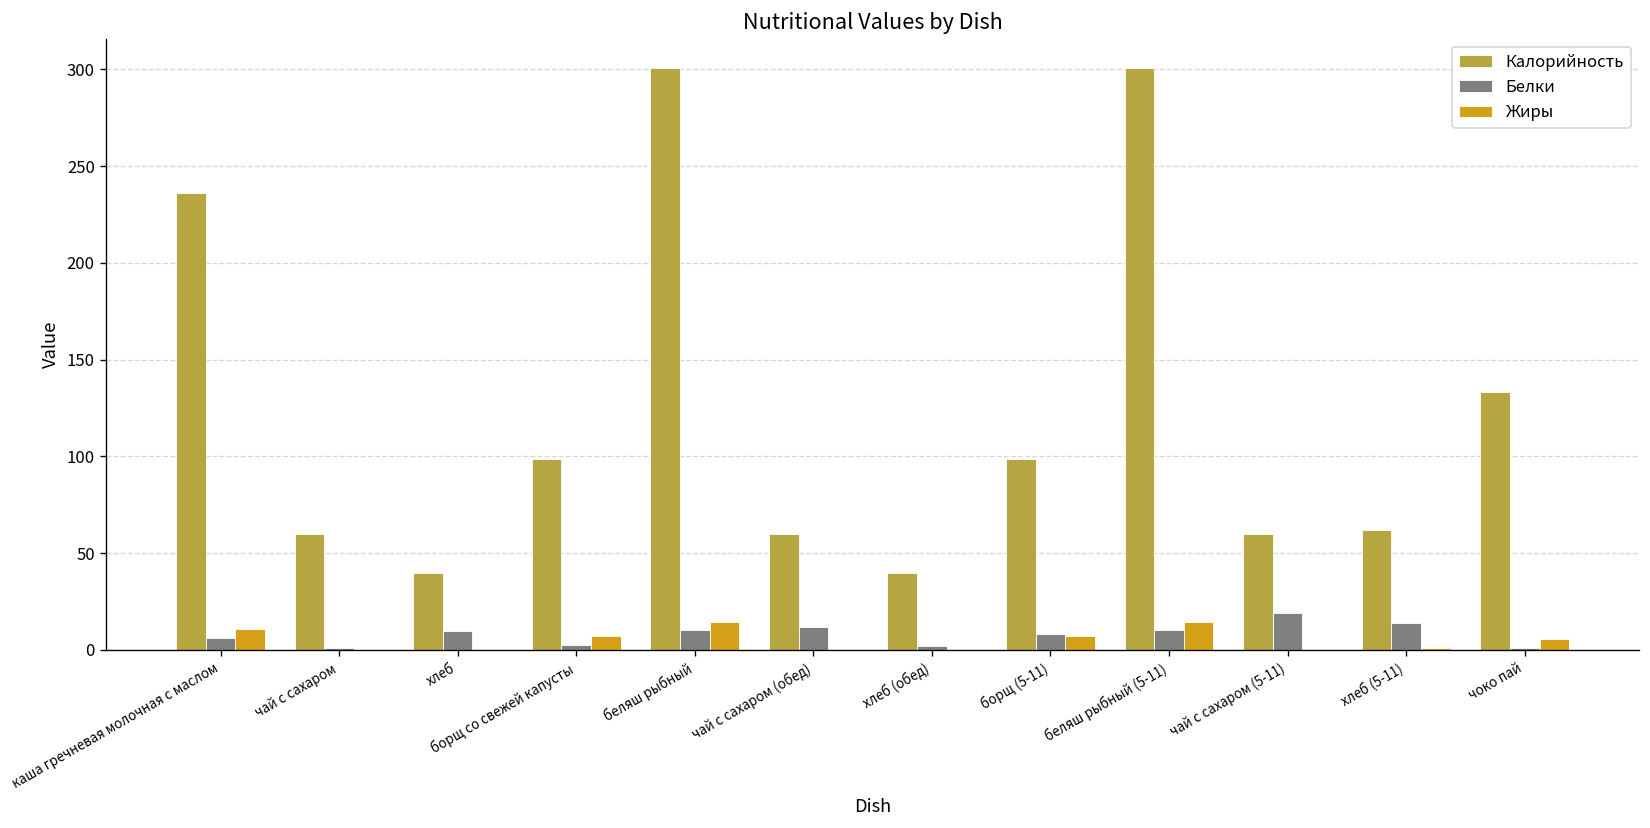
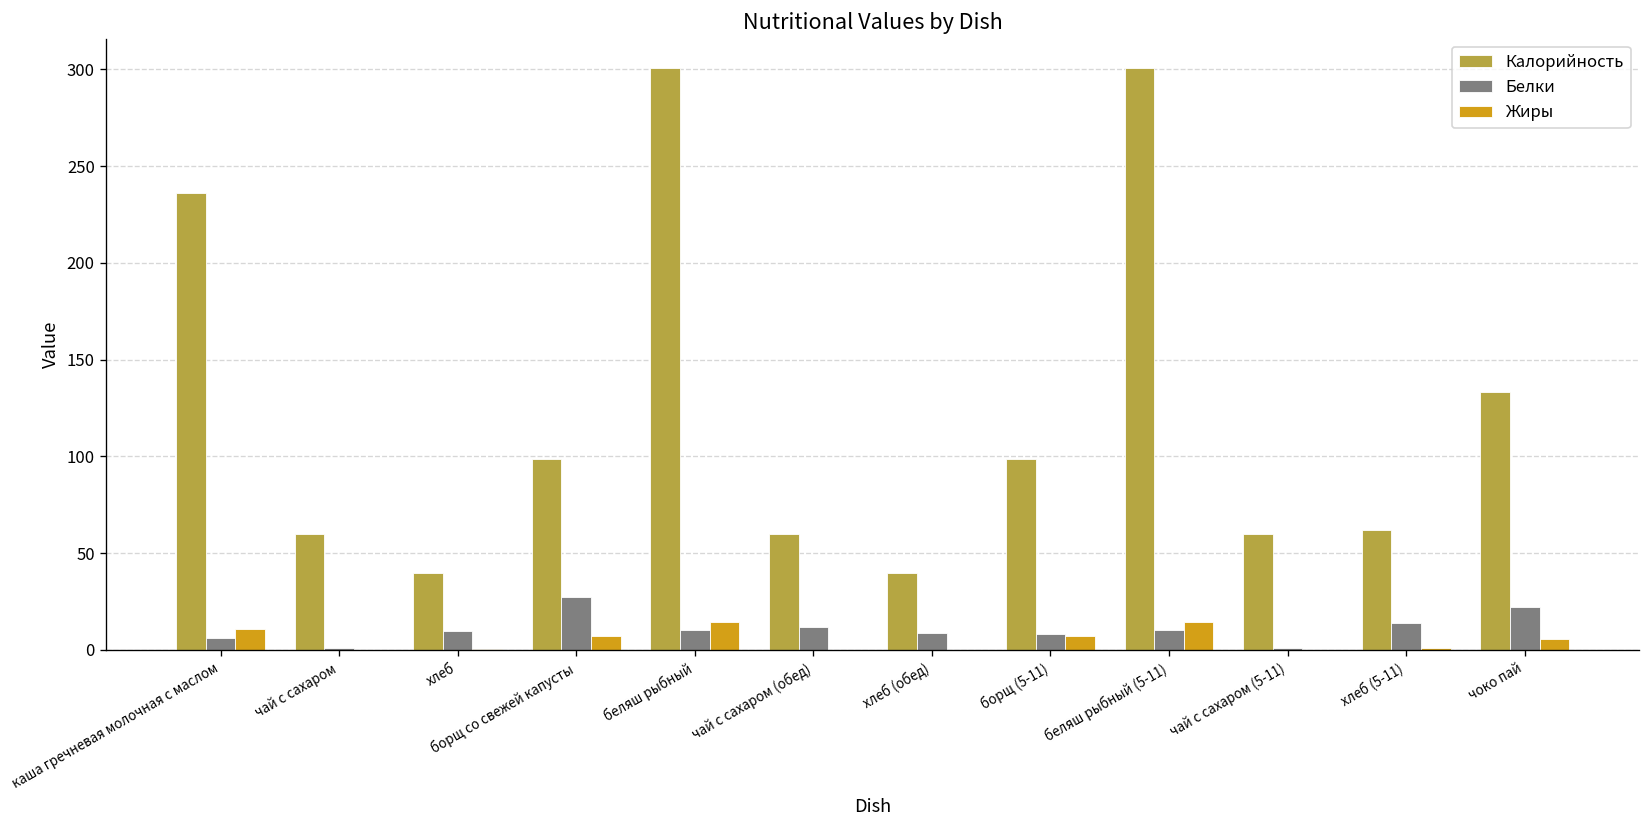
  {
    "Белки": {
      "каша гречневая молочная с маслом": 6,
      "хлеб": 10,
-     "борщ со свежей капусты": 2,
+     "борщ со свежей капусты": 28,
      "беляш рыбный": 10,
      "чай с сахаром (обед)": 12,
-     "хлеб (обед)": 2,
+     "хлеб (обед)": 9,
      "борщ (5-11)": 8,
      "беляш рыбный (5-11)": 10,
-     "чай с сахаром (5-11)": 19,
+     "чай с сахаром (5-11)": 1,
      "хлеб (5-11)": 14,
-     "чоко пай": 1
+     "чоко пай": 22
    }
  }
